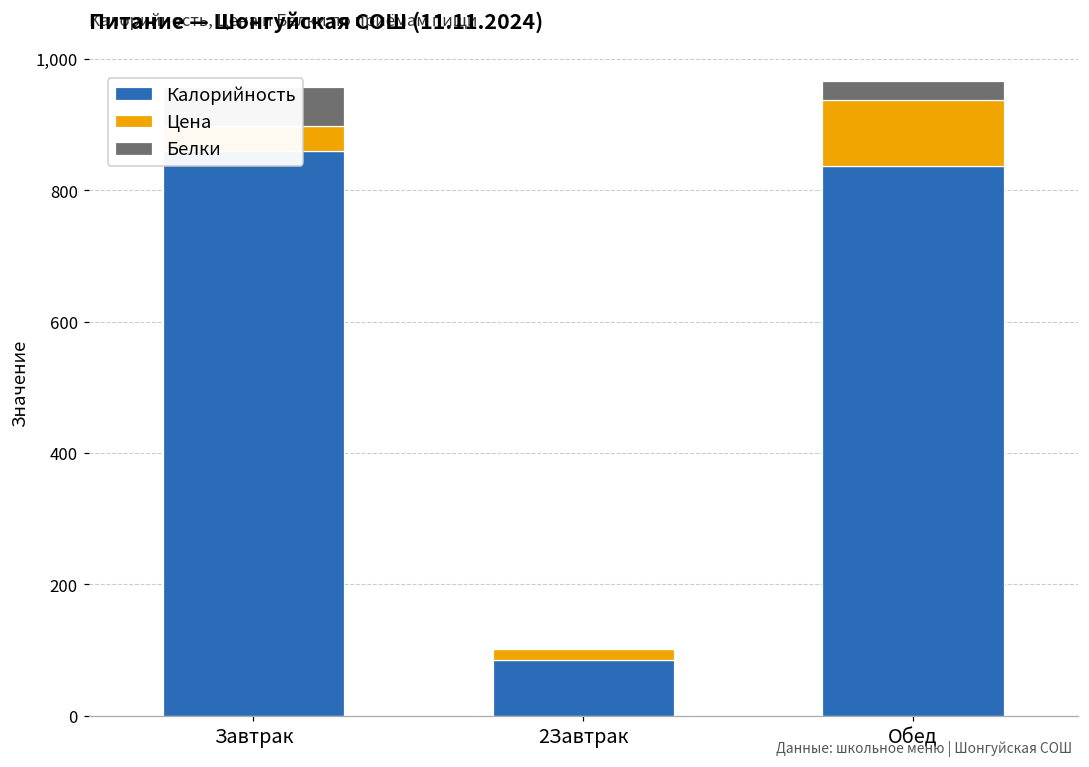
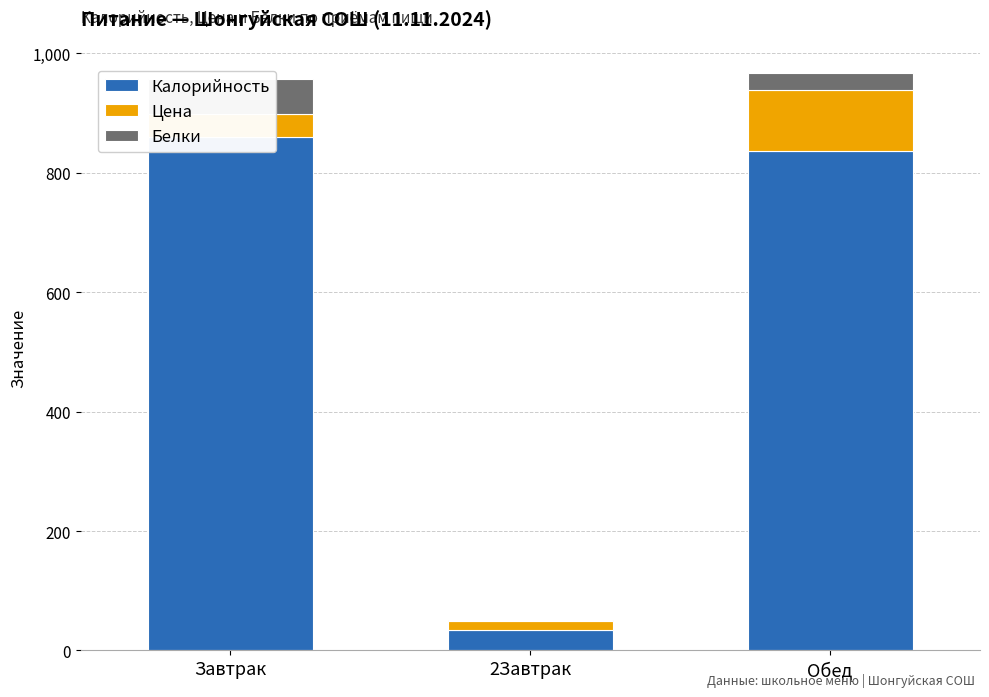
  {
    "Калорийность": {
-     "2Завтрак": 90,
+     "2Завтрак": 30,
      "Обед": 840
    },
    "Цена": {
      "2Завтрак": 20,
      "Обед": 100
    },
    "Белки": {
      "Обед": 30
    }
  }
